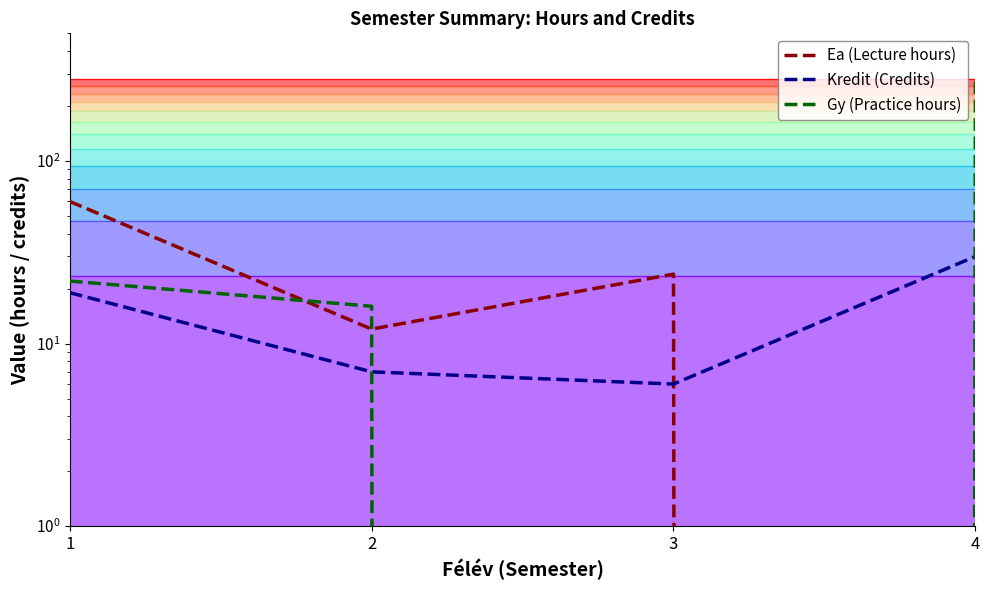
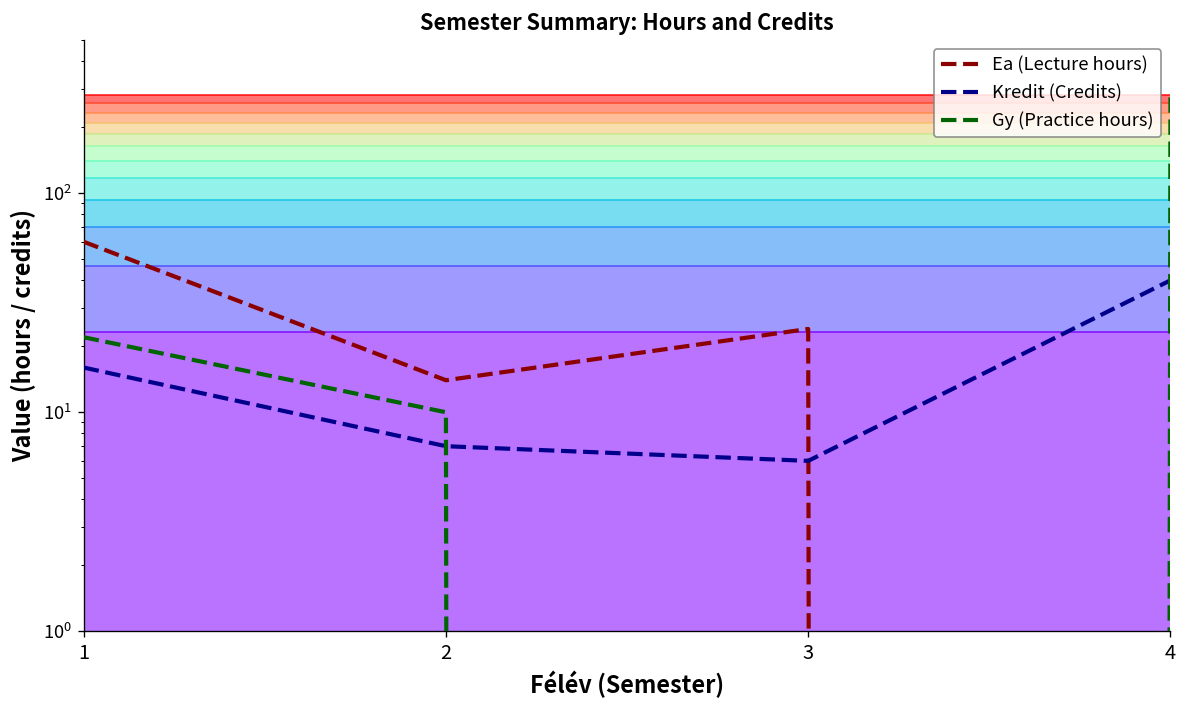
  {
    "Ea (Lecture hours)": {
      "1": 60,
-     "2": 12
+     "2": 14
    },
    "Kredit (Credits)": {
-     "1": 19,
+     "1": 16,
      "2": 7,
      "3": 6,
-     "4": 30
+     "4": 40
    },
    "Gy (Practice hours)": {
      "1": 22,
-     "2": 16
+     "2": 10
    }
  }
